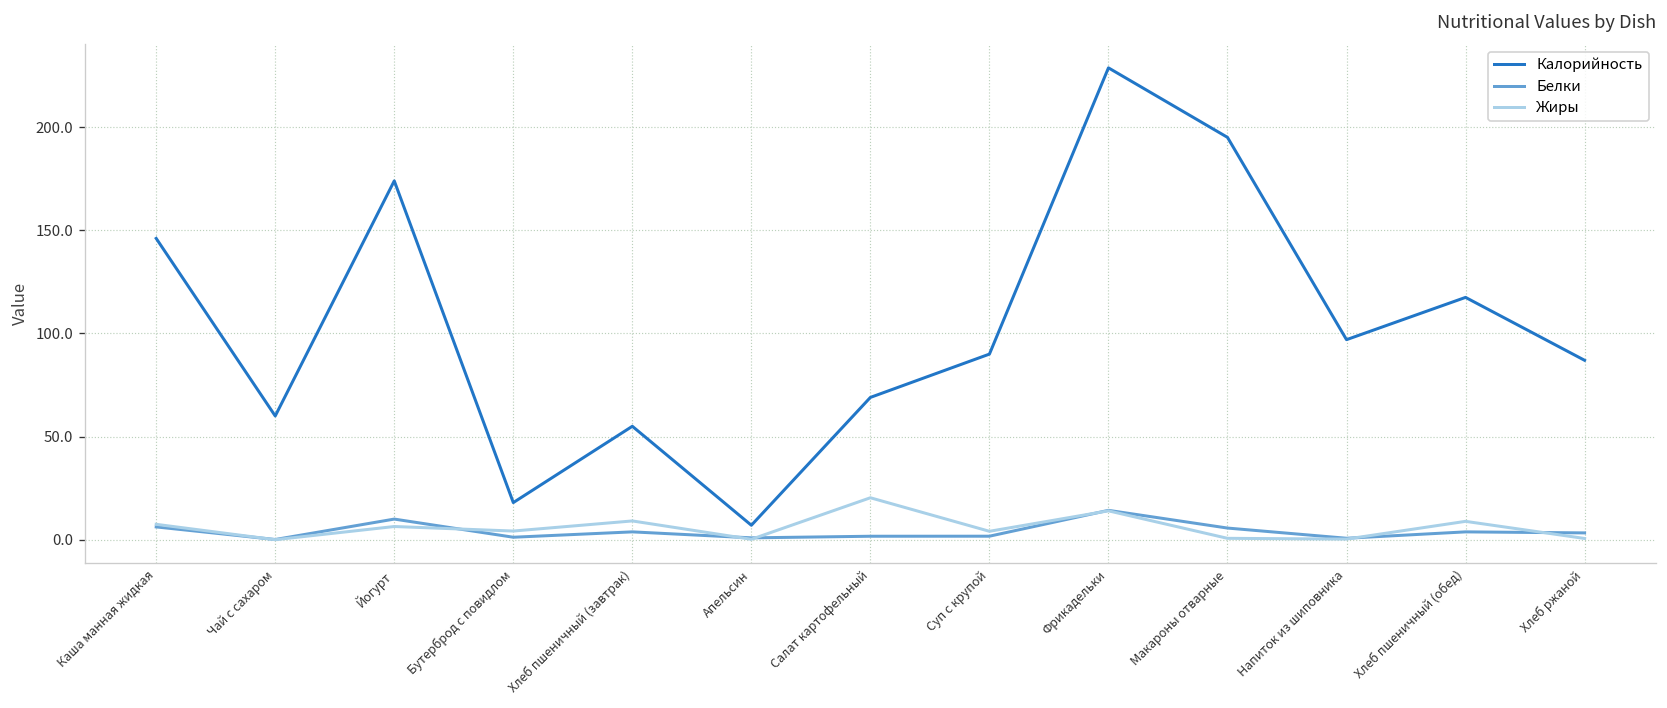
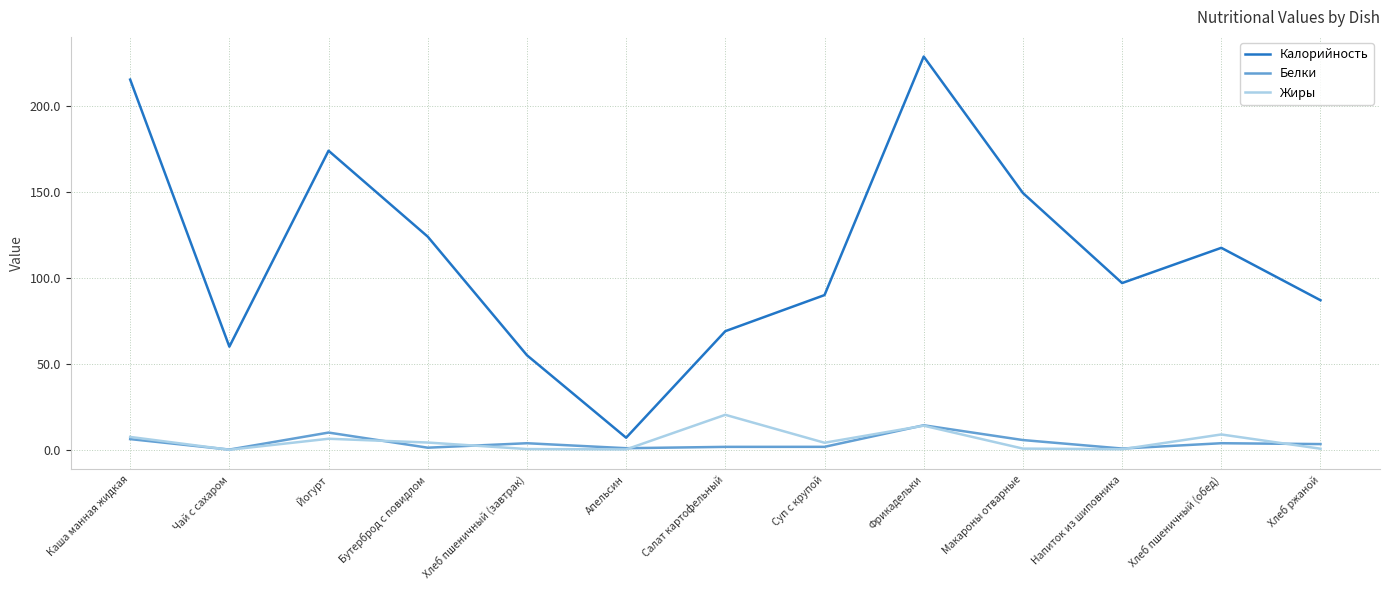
  {
    "Калорийность": {
-     "Каша манная жидкая": 146,
+     "Каша манная жидкая": 215,
      "Чай с сахаром": 60,
      "Йогурт": 174,
-     "Бутерброд с повидлом": 18,
+     "Бутерброд с повидлом": 124,
      "Хлеб пшеничный (завтрак)": 55,
      "Апельсин": 7,
      "Салат картофельный": 69,
      "Суп с крупой": 90,
      "Фрикадельки": 229,
-     "Макароны отварные": 195,
+     "Макароны отварные": 149,
      "Напиток из шиповника": 97,
      "Хлеб пшеничный (обед)": 118,
      "Хлеб ржаной": 87
    },
    "Белки": {
      "Йогурт": 10,
      "Бутерброд с повидлом": 1,
      "Хлеб пшеничный (завтрак)": 4,
      "Салат картофельный": 2,
      "Суп с крупой": 2,
      "Макароны отварные": 6,
      "Хлеб пшеничный (обед)": 4,
      "Хлеб ржаной": 3
    },
    "Жиры": {
      "Йогурт": 6,
      "Бутерброд с повидлом": 4,
-     "Хлеб пшеничный (завтрак)": 9,
+     "Хлеб пшеничный (завтрак)": 0,
      "Салат картофельный": 20,
      "Суп с крупой": 4,
      "Макароны отварные": 1,
      "Хлеб пшеничный (обед)": 9,
      "Хлеб ржаной": 1
    }
  }
